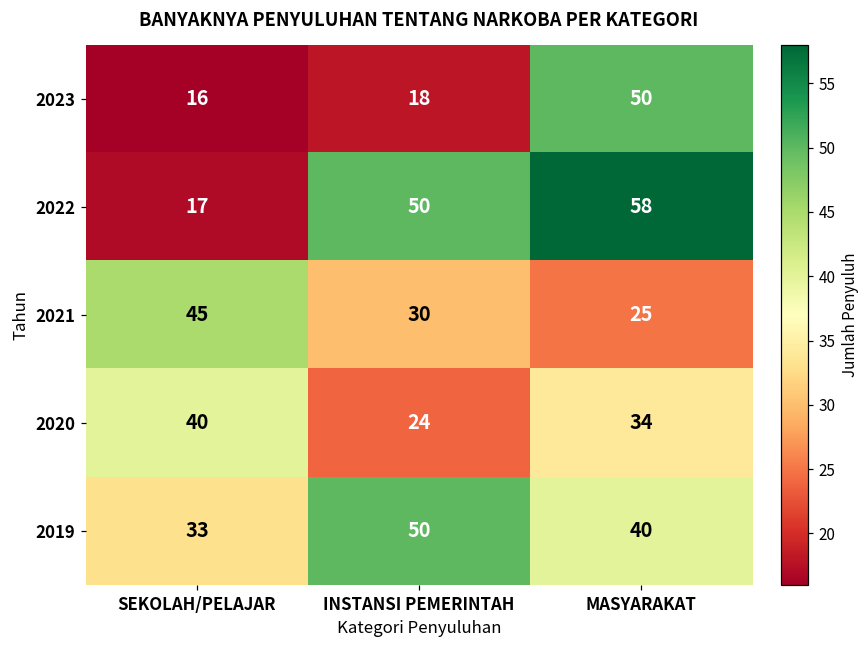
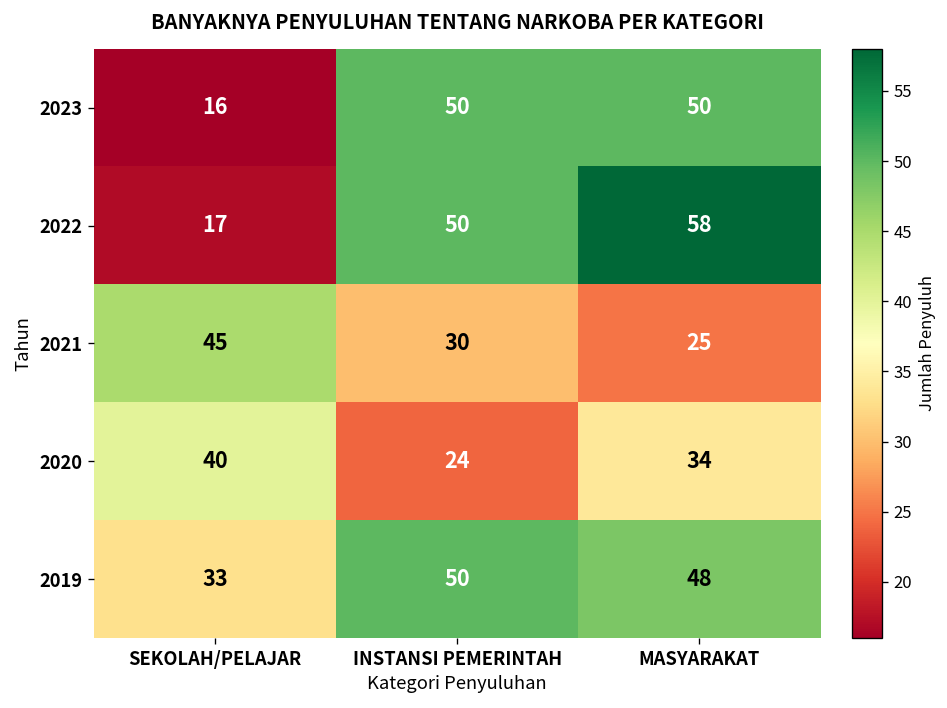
  {
    "2023": {
      "SEKOLAH/PELAJAR": 16,
-     "INSTANSI PEMERINTAH": 18,
+     "INSTANSI PEMERINTAH": 50,
      "MASYARAKAT": 50
    },
    "2022": {
      "SEKOLAH/PELAJAR": 17,
      "INSTANSI PEMERINTAH": 50,
      "MASYARAKAT": 58
    },
    "2021": {
      "SEKOLAH/PELAJAR": 45,
      "INSTANSI PEMERINTAH": 30,
      "MASYARAKAT": 25
    },
    "2020": {
      "SEKOLAH/PELAJAR": 40,
      "INSTANSI PEMERINTAH": 24,
      "MASYARAKAT": 34
    },
    "2019": {
      "SEKOLAH/PELAJAR": 33,
      "INSTANSI PEMERINTAH": 50,
-     "MASYARAKAT": 40
+     "MASYARAKAT": 48
    }
  }
